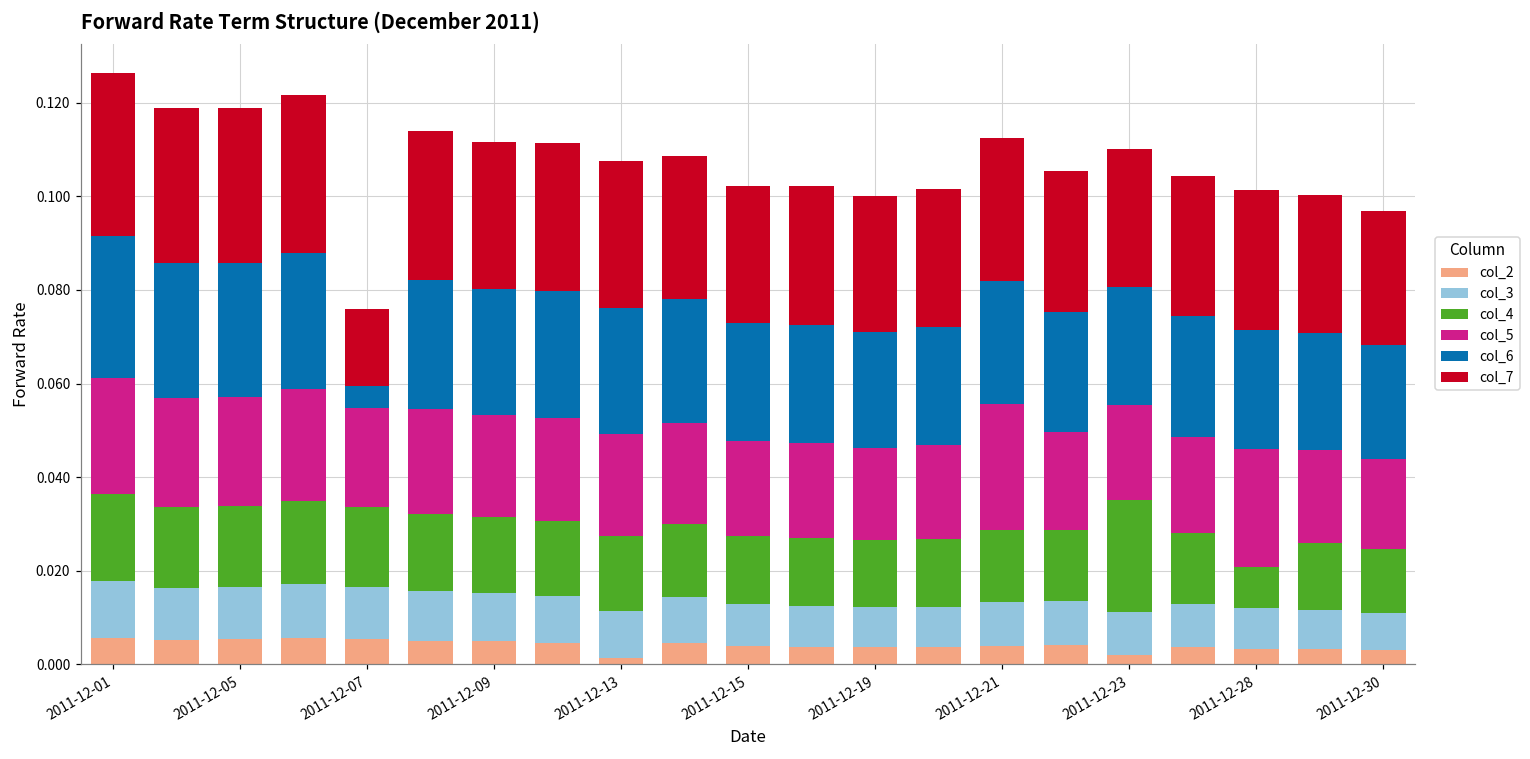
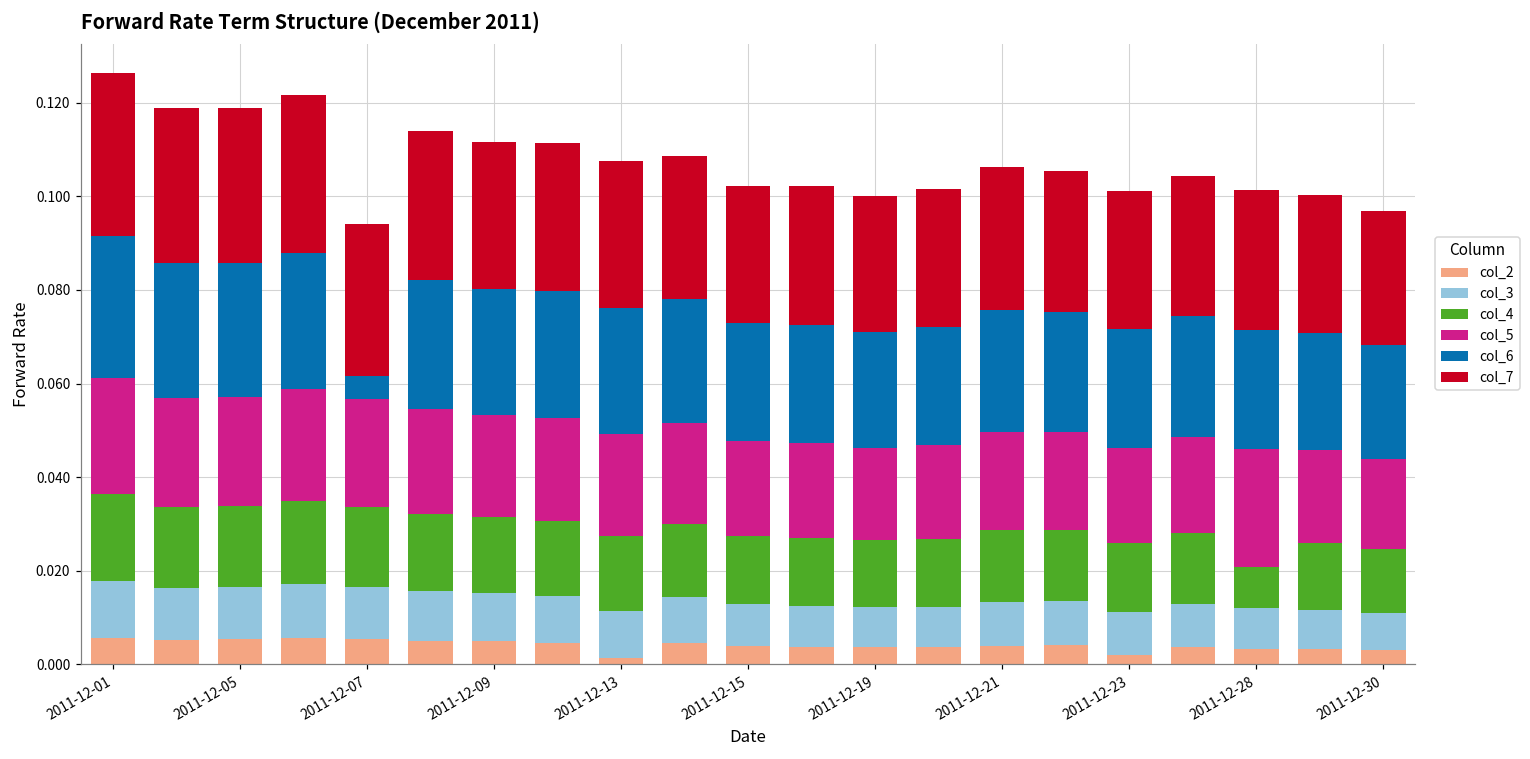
  {
    "col_2": {
      "2011-12-01": 0.006,
      "2011-12-05": 0.005,
      "2011-12-07": 0.005,
      "2011-12-09": 0.005,
      "2011-12-13": 0.001,
      "2011-12-15": 0.004,
      "2011-12-19": 0.004,
      "2011-12-21": 0.004,
      "2011-12-23": 0.002,
      "2011-12-28": 0.003,
      "2011-12-30": 0.003
    },
    "col_3": {
      "2011-12-01": 0.012,
      "2011-12-05": 0.011,
      "2011-12-07": 0.011,
      "2011-12-09": 0.010,
      "2011-12-13": 0.010,
      "2011-12-15": 0.009,
      "2011-12-19": 0.009,
      "2011-12-21": 0.009,
      "2011-12-23": 0.009,
      "2011-12-28": 0.009,
      "2011-12-30": 0.008
    },
    "col_4": {
      "2011-12-01": 0.019,
      "2011-12-05": 0.017,
      "2011-12-07": 0.017,
      "2011-12-09": 0.016,
      "2011-12-13": 0.016,
      "2011-12-15": 0.015,
      "2011-12-19": 0.014,
      "2011-12-21": 0.015,
-     "2011-12-23": 0.024,
+     "2011-12-23": 0.015,
      "2011-12-28": 0.009,
      "2011-12-30": 0.014
    },
    "col_5": {
      "2011-12-01": 0.025,
      "2011-12-05": 0.023,
-     "2011-12-07": 0.021,
+     "2011-12-07": 0.023,
      "2011-12-09": 0.022,
      "2011-12-13": 0.022,
      "2011-12-15": 0.020,
      "2011-12-19": 0.020,
-     "2011-12-21": 0.027,
+     "2011-12-21": 0.021,
      "2011-12-23": 0.020,
      "2011-12-28": 0.025,
      "2011-12-30": 0.019
    },
    "col_6": {
      "2011-12-01": 0.030,
      "2011-12-05": 0.029,
      "2011-12-07": 0.005,
      "2011-12-09": 0.027,
      "2011-12-13": 0.027,
      "2011-12-15": 0.025,
      "2011-12-19": 0.025,
      "2011-12-21": 0.026,
      "2011-12-23": 0.025,
      "2011-12-28": 0.025,
      "2011-12-30": 0.024
    },
    "col_7": {
      "2011-12-01": 0.035,
      "2011-12-05": 0.033,
-     "2011-12-07": 0.016,
+     "2011-12-07": 0.032,
      "2011-12-09": 0.031,
      "2011-12-13": 0.031,
      "2011-12-15": 0.029,
      "2011-12-19": 0.029,
      "2011-12-21": 0.031,
      "2011-12-23": 0.029,
      "2011-12-28": 0.030,
      "2011-12-30": 0.029
    }
  }
